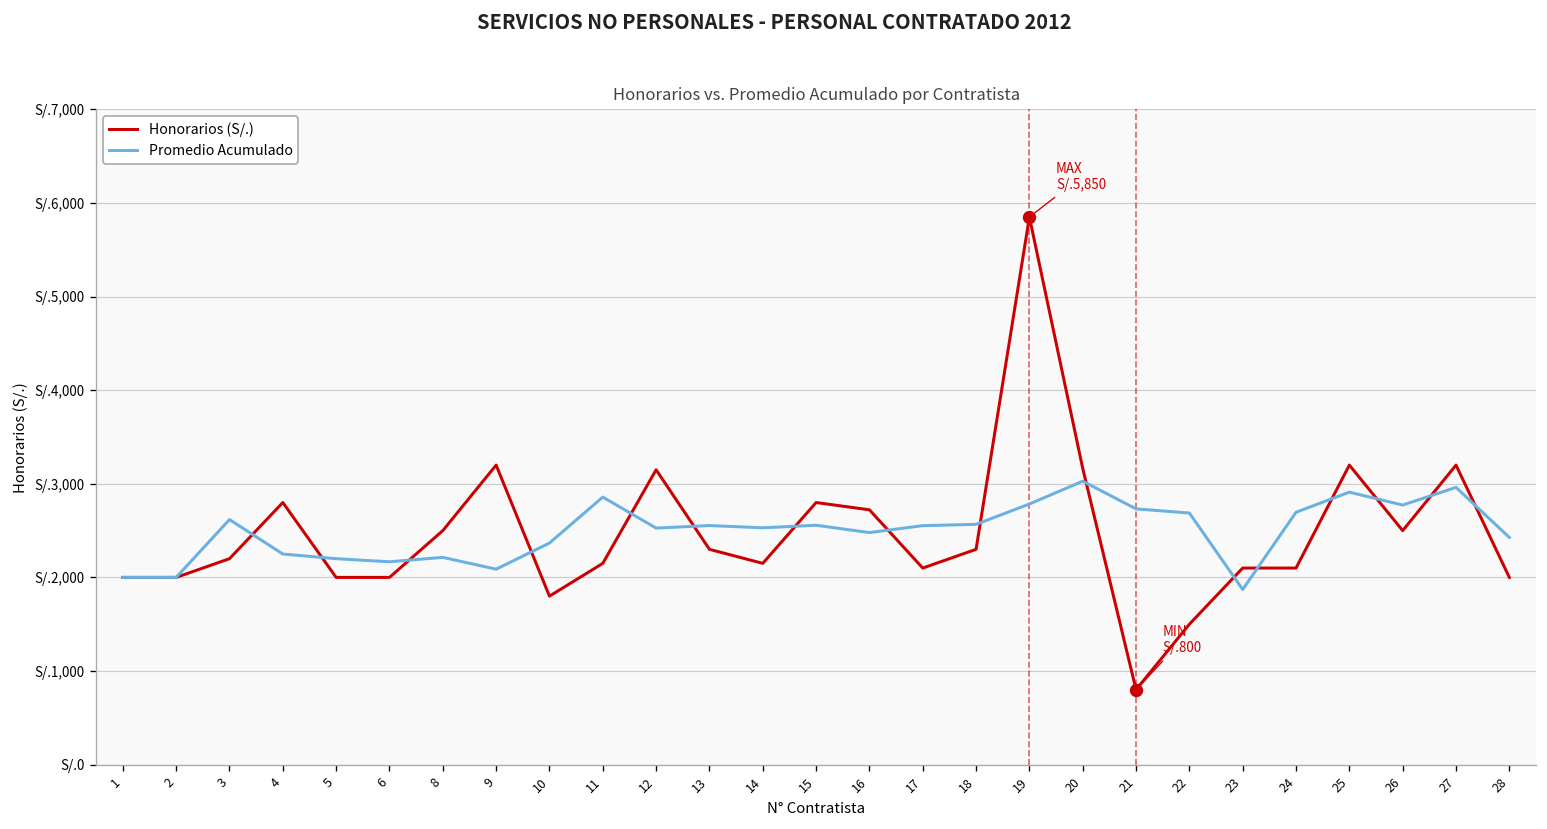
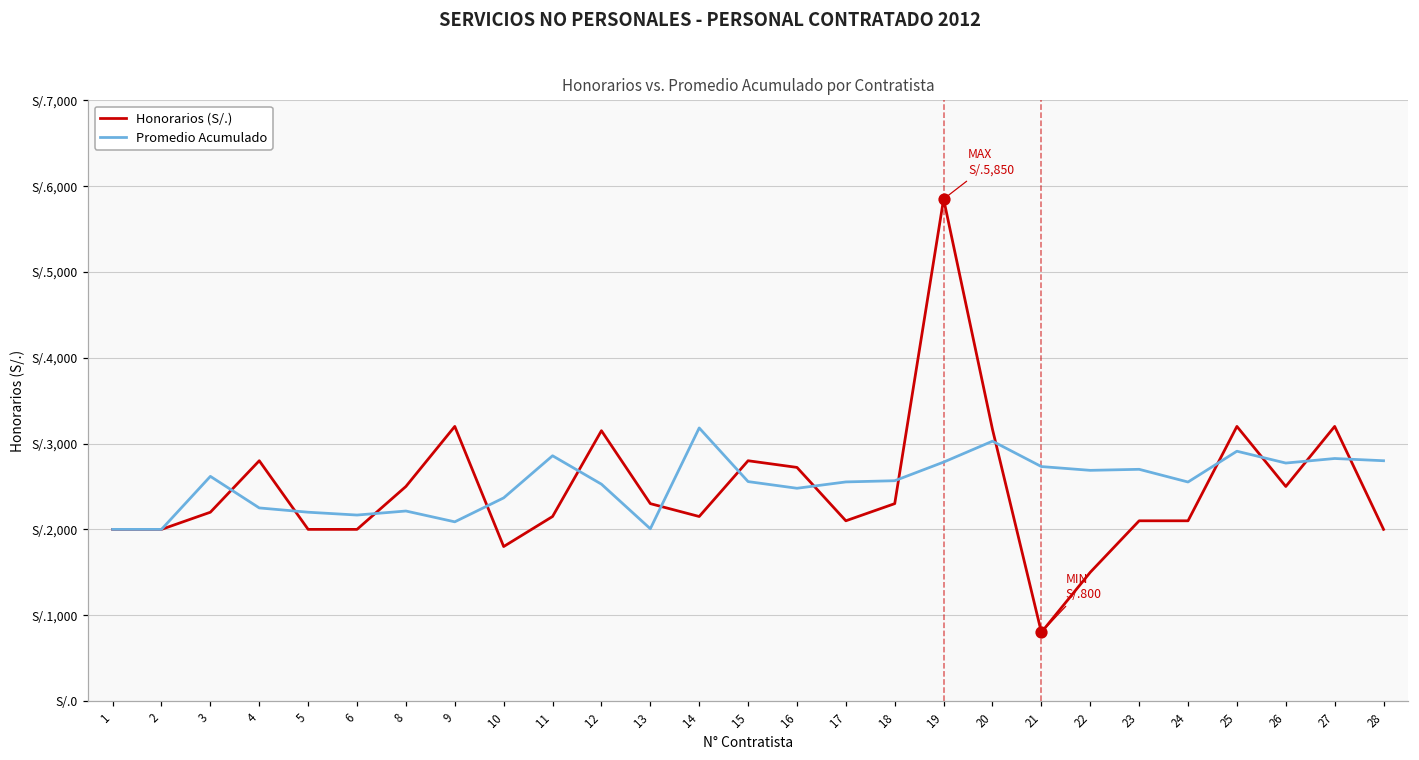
  {
    "Promedio Acumulado": {
      "3": "S/.2,600",
      "4": "S/.2,300",
      "5": "S/.2,200",
      "6": "S/.2,200",
      "8": "S/.2,200",
      "9": "S/.2,100",
      "10": "S/.2,400",
      "11": "S/.2,900",
      "12": "S/.2,500",
-     "13": "S/.2,600",
-     "14": "S/.2,500",
+     "13": "S/.2,000",
+     "14": "S/.3,200",
      "15": "S/.2,600",
      "16": "S/.2,500",
      "17": "S/.2,600",
      "18": "S/.2,600",
      "19": "S/.2,800",
      "20": "S/.3,000",
      "21": "S/.2,700",
      "22": "S/.2,700",
-     "23": "S/.1,900",
-     "24": "S/.2,700",
+     "23": "S/.2,700",
+     "24": "S/.2,600",
      "25": "S/.2,900",
      "26": "S/.2,800",
-     "27": "S/.3,000",
-     "28": "S/.2,400"
+     "27": "S/.2,800",
+     "28": "S/.2,800"
    }
  }
